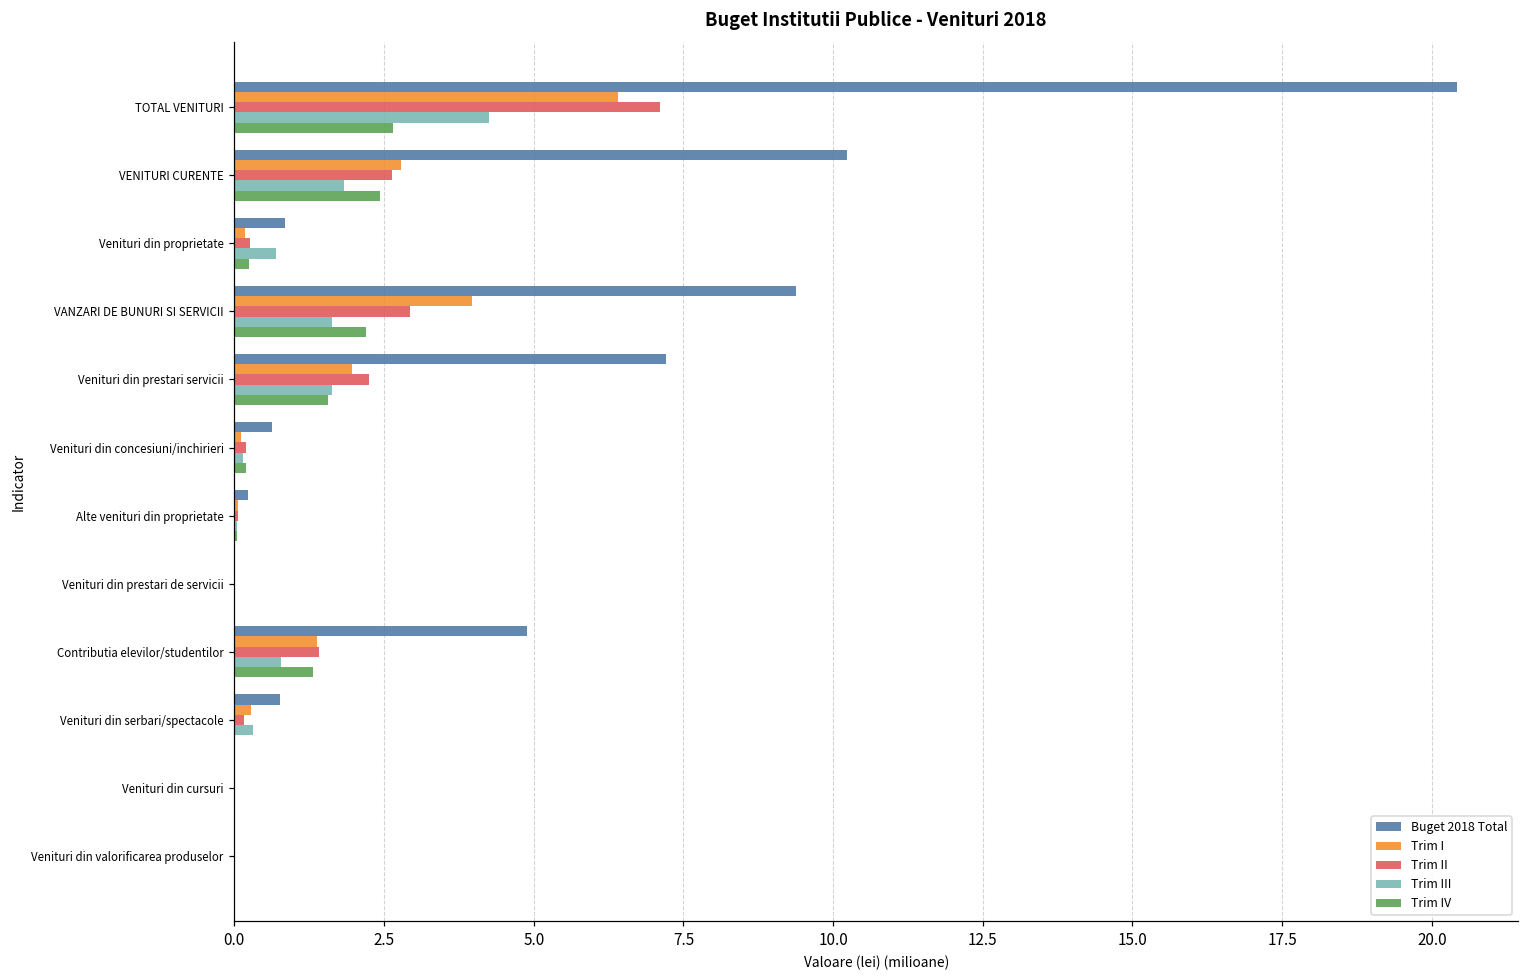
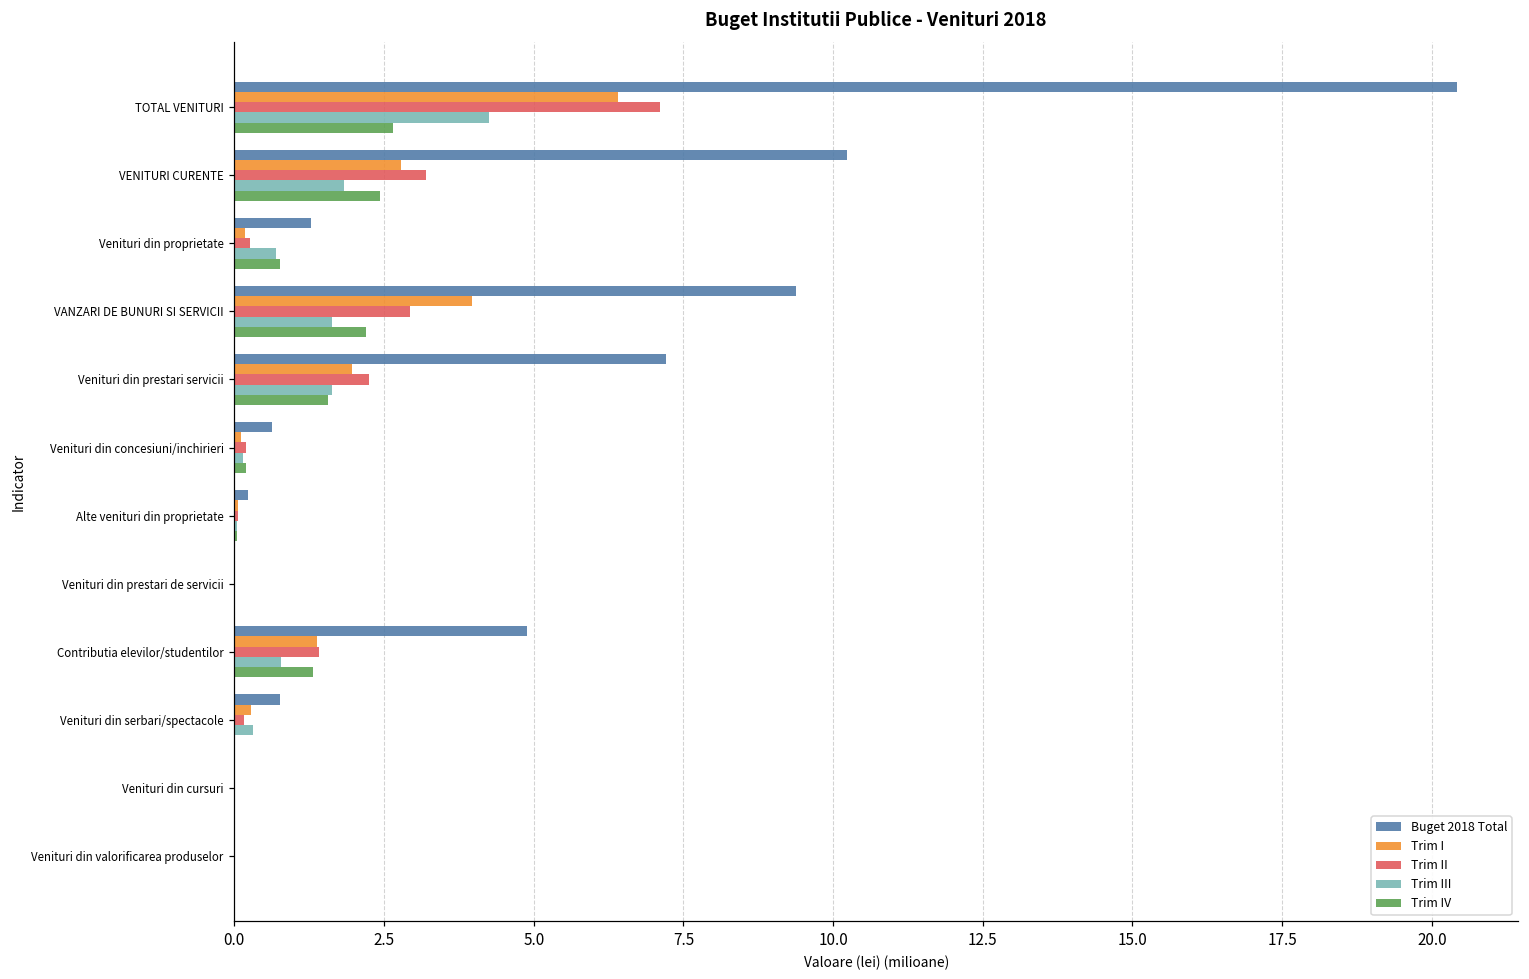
  {
    "Buget 2018 Total": {
      "TOTAL VENITURI": 20.4,
      "VENITURI CURENTE": 10.2,
-     "Venituri din proprietate": 0.9,
+     "Venituri din proprietate": 1.3,
      "VANZARI DE BUNURI SI SERVICII": 9.4,
      "Venituri din prestari servicii": 7.2,
      "Venituri din concesiuni/inchirieri": 0.6,
      "Alte venituri din proprietate": 0.2,
      "Contributia elevilor/studentilor": 4.9,
      "Venituri din serbari/spectacole": 0.8
    },
    "Trim I": {
      "TOTAL VENITURI": 6.4,
      "VENITURI CURENTE": 2.8,
      "Venituri din proprietate": 0.2,
      "VANZARI DE BUNURI SI SERVICII": 4.0,
      "Venituri din prestari servicii": 2.0,
      "Venituri din concesiuni/inchirieri": 0.1,
      "Alte venituri din proprietate": 0.1,
      "Venituri din prestari de servicii": 0.0,
      "Contributia elevilor/studentilor": 1.4,
      "Venituri din serbari/spectacole": 0.3,
      "Venituri din valorificarea produselor": 0.0
    },
    "Trim II": {
      "TOTAL VENITURI": 7.1,
-     "VENITURI CURENTE": 2.6,
+     "VENITURI CURENTE": 3.2,
      "Venituri din proprietate": 0.3,
      "VANZARI DE BUNURI SI SERVICII": 2.9,
      "Venituri din prestari servicii": 2.2,
      "Venituri din concesiuni/inchirieri": 0.2,
      "Alte venituri din proprietate": 0.1,
      "Contributia elevilor/studentilor": 1.4,
      "Venituri din serbari/spectacole": 0.2
    },
    "Trim III": {
      "TOTAL VENITURI": 4.3,
      "VENITURI CURENTE": 1.8,
      "Venituri din proprietate": 0.7,
      "VANZARI DE BUNURI SI SERVICII": 1.6,
      "Venituri din prestari servicii": 1.6,
      "Venituri din concesiuni/inchirieri": 0.1,
      "Venituri din prestari de servicii": 0.0,
      "Contributia elevilor/studentilor": 0.8,
      "Venituri din serbari/spectacole": 0.3,
      "Venituri din cursuri": 0.0,
      "Venituri din valorificarea produselor": 0.0
    },
    "Trim IV": {
      "TOTAL VENITURI": 2.6,
      "VENITURI CURENTE": 2.4,
-     "Venituri din proprietate": 0.2,
+     "Venituri din proprietate": 0.8,
      "VANZARI DE BUNURI SI SERVICII": 2.2,
      "Venituri din prestari servicii": 1.6,
      "Venituri din concesiuni/inchirieri": 0.2,
      "Alte venituri din proprietate": 0.1,
      "Contributia elevilor/studentilor": 1.3,
      "Venituri din valorificarea produselor": 0.0
    }
  }
